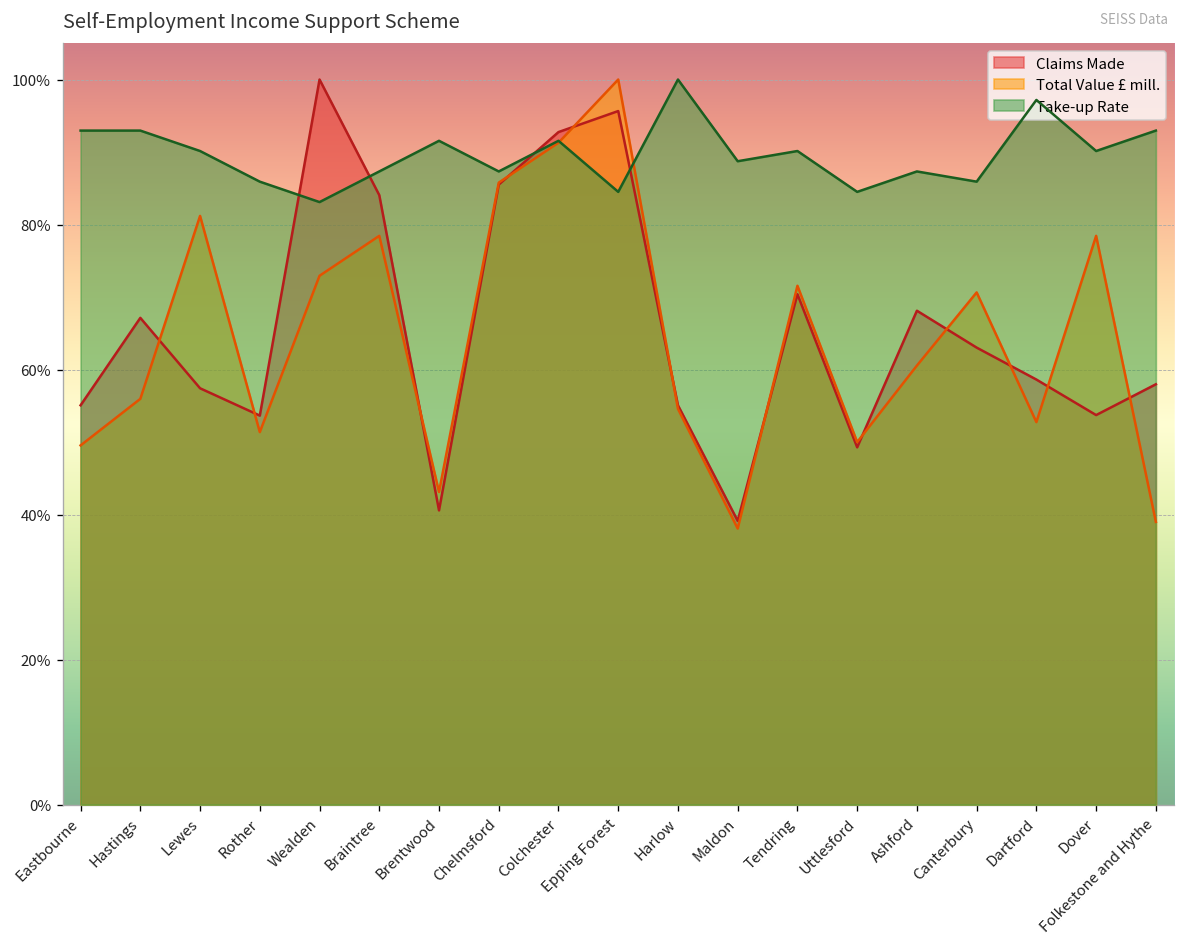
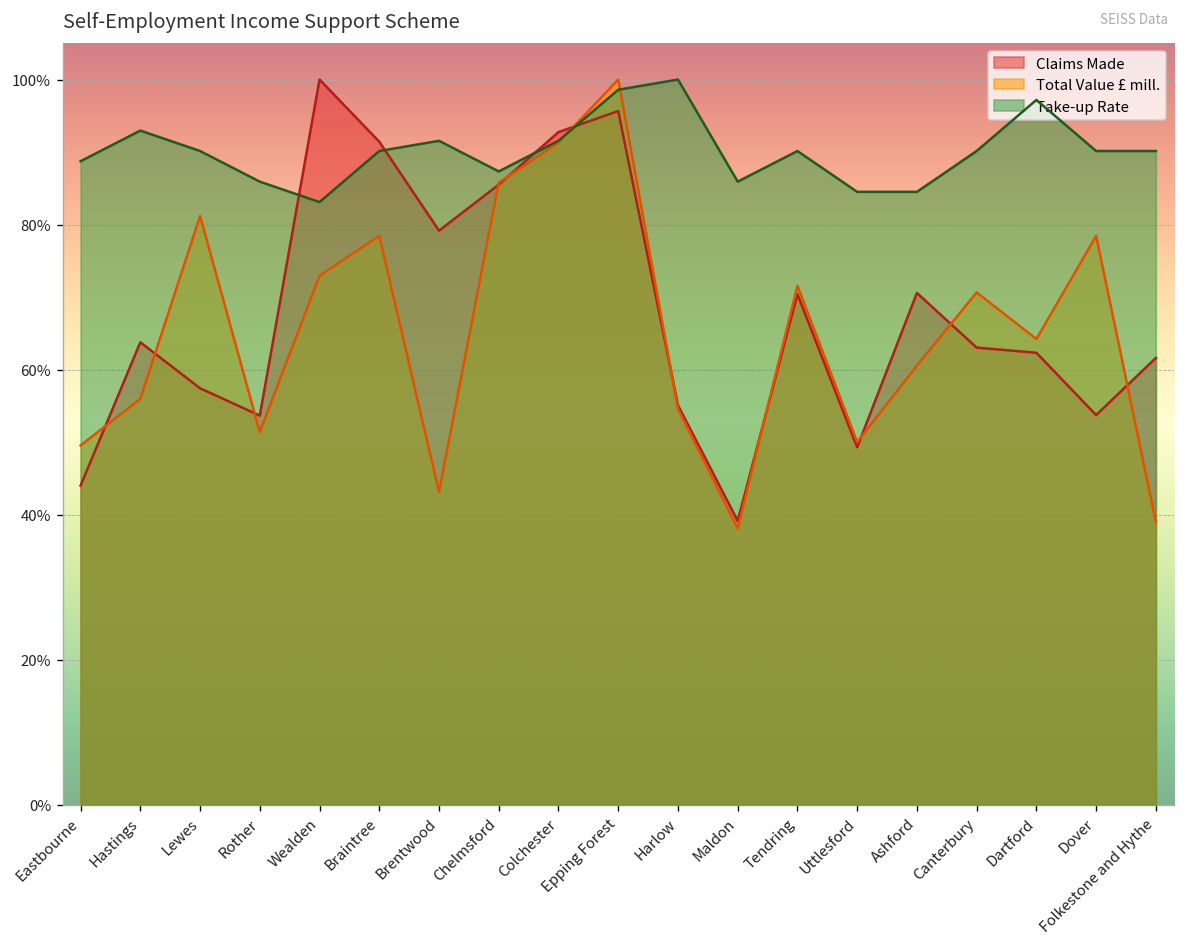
  {
    "Claims Made": {
-     "Eastbourne": "55%",
-     "Hastings": "67%",
+     "Eastbourne": "44%",
+     "Hastings": "64%",
      "Lewes": "57%",
      "Rother": "54%",
      "Wealden": "100%",
-     "Braintree": "84%",
-     "Brentwood": "41%",
+     "Braintree": "91%",
+     "Brentwood": "79%",
      "Colchester": "93%",
      "Epping Forest": "96%",
      "Harlow": "55%",
      "Maldon": "39%",
      "Tendring": "70%",
      "Uttlesford": "49%",
-     "Ashford": "68%",
+     "Ashford": "71%",
      "Canterbury": "63%",
-     "Dartford": "59%",
+     "Dartford": "62%",
      "Dover": "54%",
-     "Folkestone and Hythe": "58%"
+     "Folkestone and Hythe": "62%"
    },
    "Total Value £ mill.": {
      "Eastbourne": "50%",
      "Hastings": "56%",
      "Lewes": "81%",
      "Rother": "51%",
      "Wealden": "73%",
      "Braintree": "78%",
      "Brentwood": "43%",
      "Epping Forest": "100%",
      "Harlow": "55%",
      "Maldon": "38%",
      "Tendring": "72%",
      "Uttlesford": "50%",
      "Ashford": "61%",
      "Canterbury": "71%",
-     "Dartford": "53%",
+     "Dartford": "64%",
      "Dover": "78%",
      "Folkestone and Hythe": "39%"
    },
    "Take-up Rate": {
-     "Eastbourne": "93%",
+     "Eastbourne": "89%",
      "Hastings": "93%",
      "Lewes": "90%",
      "Rother": "86%",
      "Wealden": "83%",
-     "Braintree": "87%",
+     "Braintree": "90%",
      "Brentwood": "92%",
      "Chelmsford": "87%",
-     "Epping Forest": "85%",
+     "Epping Forest": "99%",
      "Harlow": "100%",
-     "Maldon": "89%",
+     "Maldon": "86%",
      "Tendring": "90%",
      "Uttlesford": "85%",
-     "Ashford": "87%",
-     "Canterbury": "86%",
+     "Ashford": "85%",
+     "Canterbury": "90%",
      "Dover": "90%",
-     "Folkestone and Hythe": "93%"
+     "Folkestone and Hythe": "90%"
    }
  }
